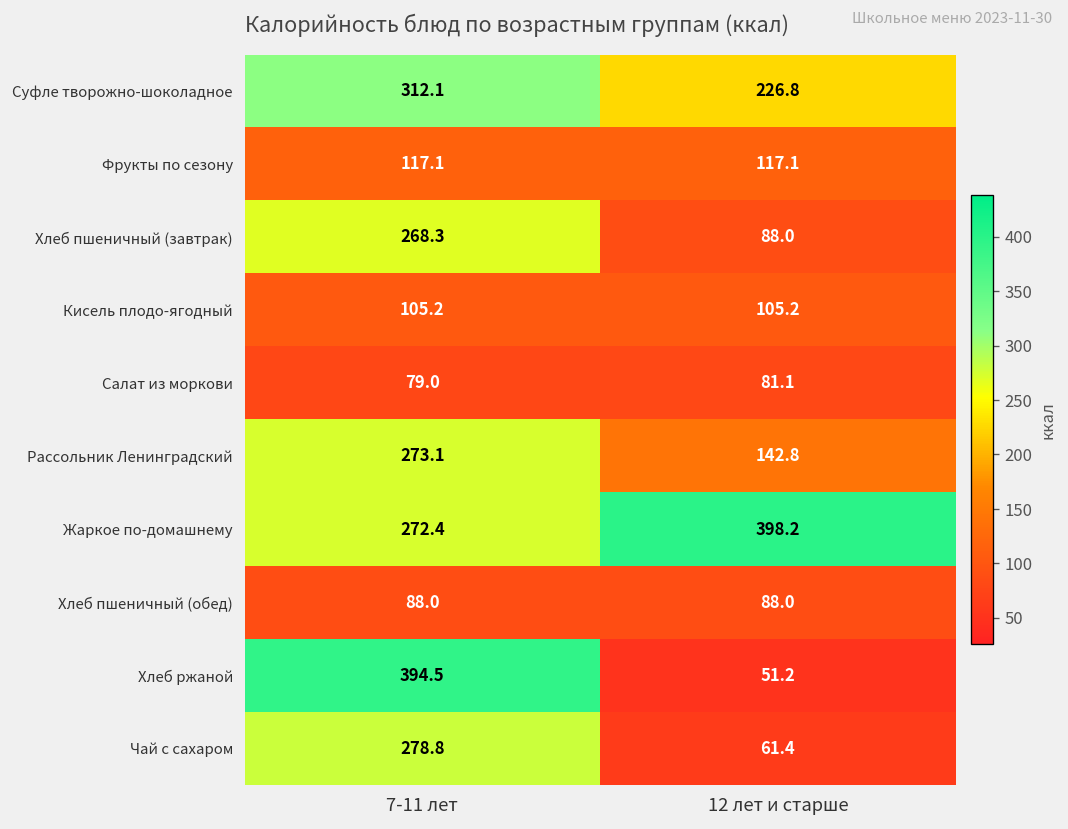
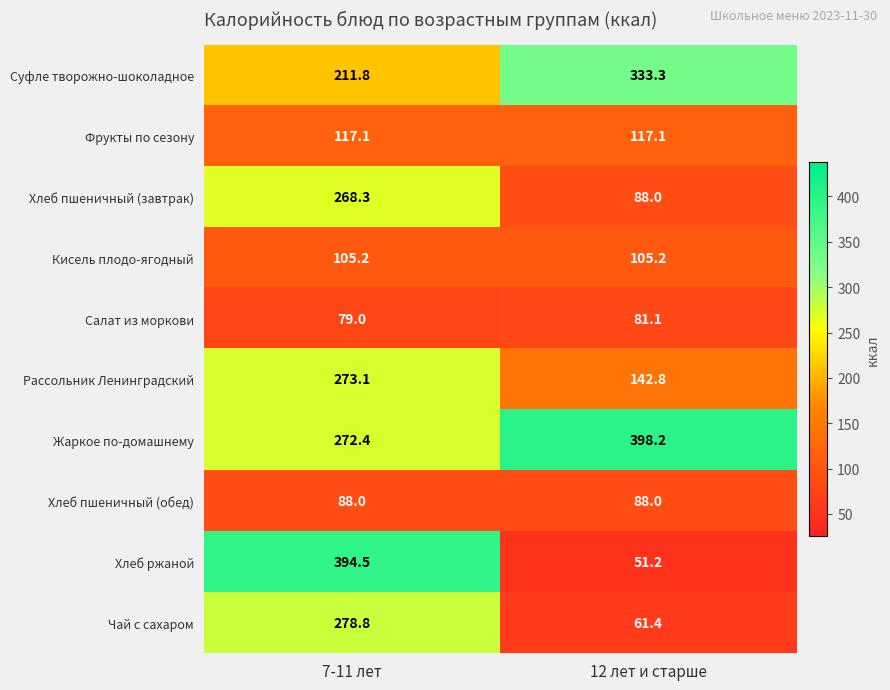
  {
    "Суфле творожно-шоколадное": {
-     "7-11 лет": 312.1,
-     "12 лет и старше": 226.8
+     "7-11 лет": 211.8,
+     "12 лет и старше": 333.3
    },
    "Фрукты по сезону": {
      "7-11 лет": 117.1,
      "12 лет и старше": 117.1
    },
    "Хлеб пшеничный (завтрак)": {
      "7-11 лет": 268.3,
      "12 лет и старше": 88.0
    },
    "Кисель плодо-ягодный": {
      "7-11 лет": 105.2,
      "12 лет и старше": 105.2
    },
    "Салат из моркови": {
      "7-11 лет": 79.0,
      "12 лет и старше": 81.1
    },
    "Рассольник Ленинградский": {
      "7-11 лет": 273.1,
      "12 лет и старше": 142.8
    },
    "Жаркое по-домашнему": {
      "7-11 лет": 272.4,
      "12 лет и старше": 398.2
    },
    "Хлеб пшеничный (обед)": {
      "7-11 лет": 88.0,
      "12 лет и старше": 88.0
    },
    "Хлеб ржаной": {
      "7-11 лет": 394.5,
      "12 лет и старше": 51.2
    },
    "Чай с сахаром": {
      "7-11 лет": 278.8,
      "12 лет и старше": 61.4
    }
  }
